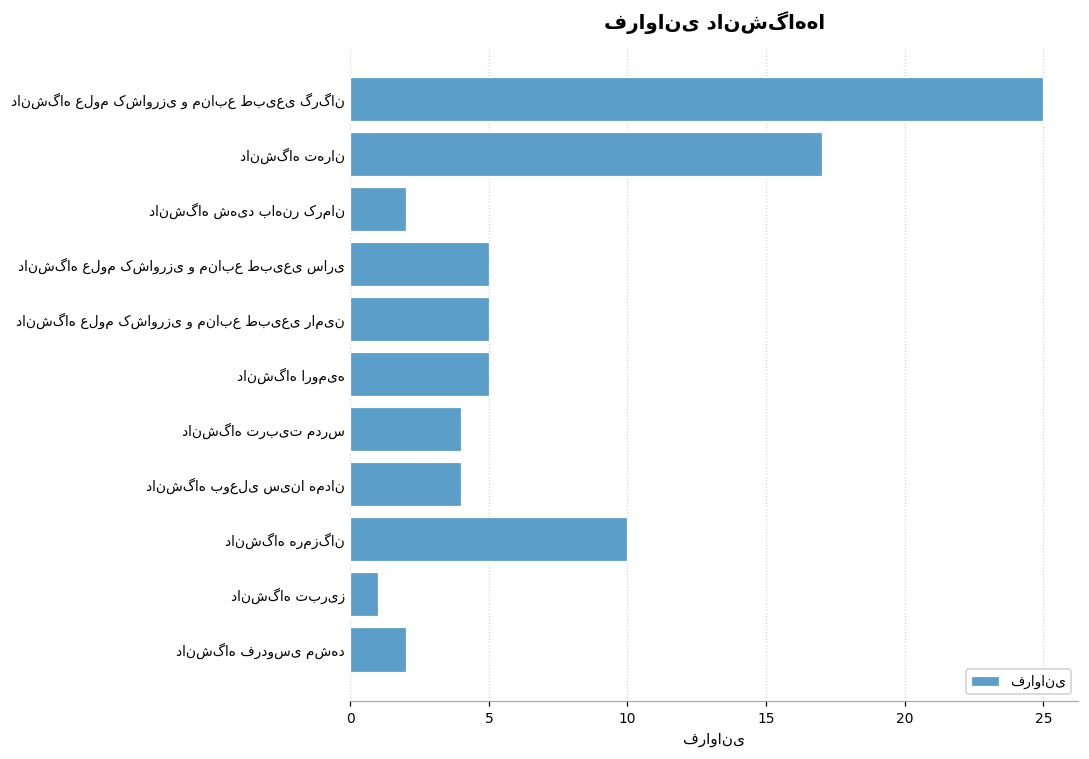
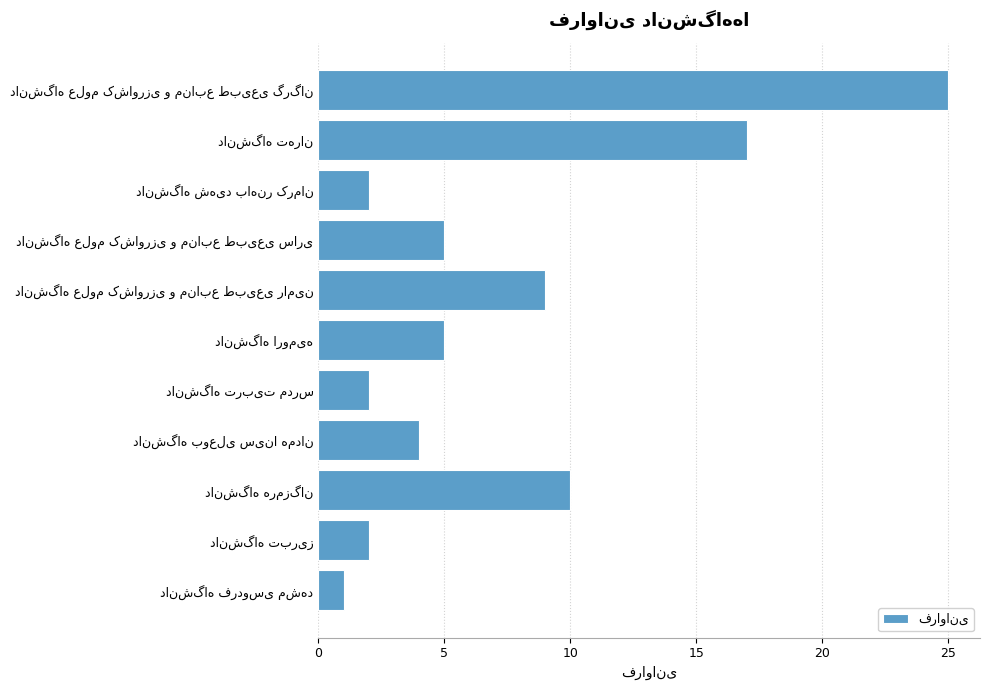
  {
    "دانشگاه علوم کشاورزی و منابع طبیعی گرگان": 25,
    "دانشگاه تهران": 17,
    "دانشگاه شهید باهنر کرمان": 2,
    "دانشگاه علوم کشاورزی و منابع طبیعی ساری": 5,
-   "دانشگاه علوم کشاورزی و منابع طبیعی رامین": 5,
+   "دانشگاه علوم کشاورزی و منابع طبیعی رامین": 9,
    "دانشگاه ارومیه": 5,
-   "دانشگاه تربیت مدرس": 4,
+   "دانشگاه تربیت مدرس": 2,
    "دانشگاه بوعلی سینا همدان": 4,
    "دانشگاه هرمزگان": 10,
-   "دانشگاه تبریز": 1,
-   "دانشگاه فردوسی مشهد": 2
+   "دانشگاه تبریز": 2,
+   "دانشگاه فردوسی مشهد": 1
  }
